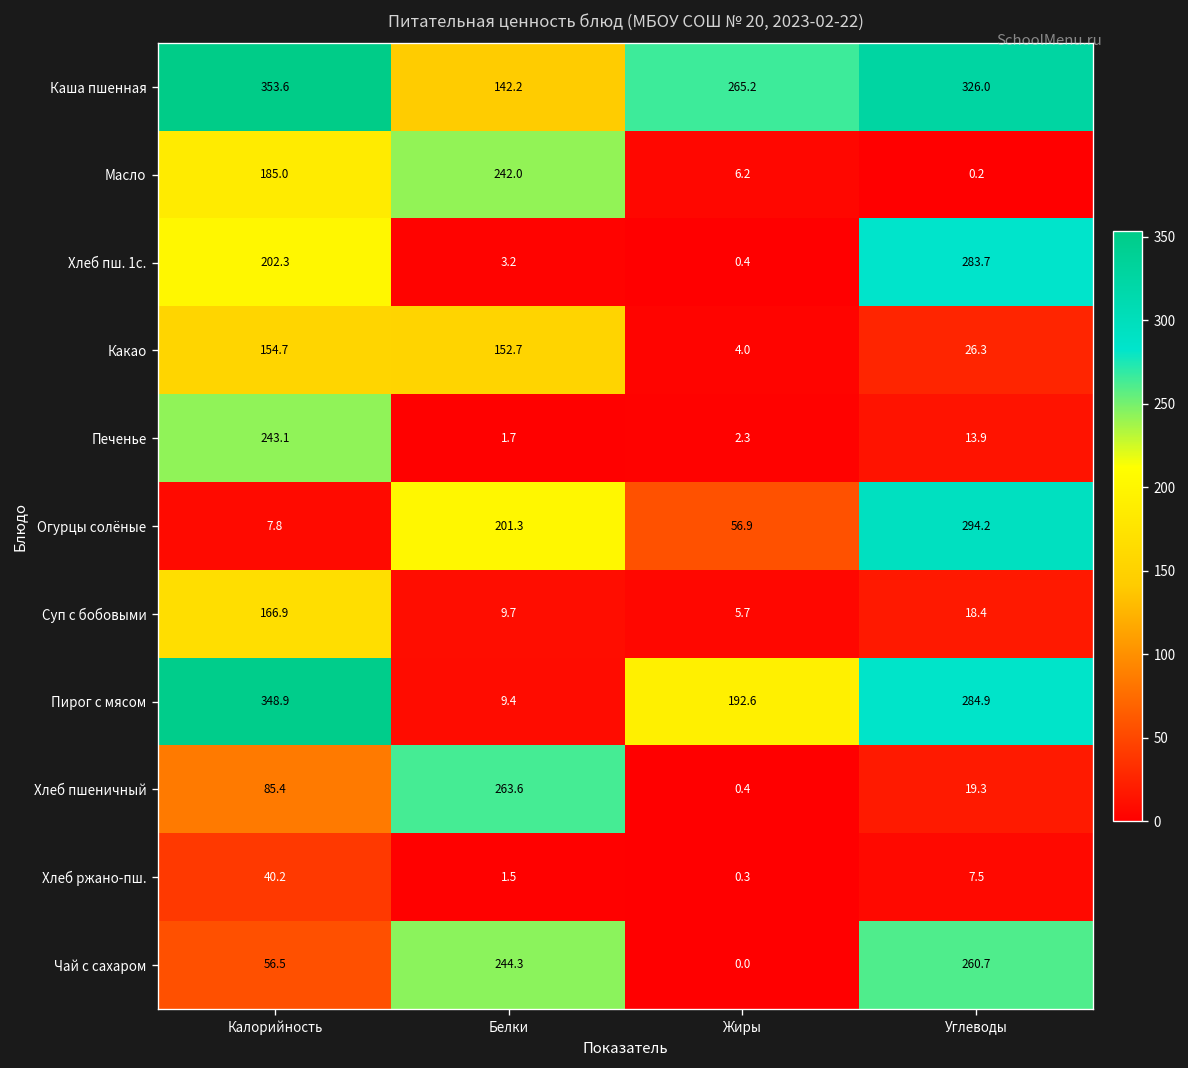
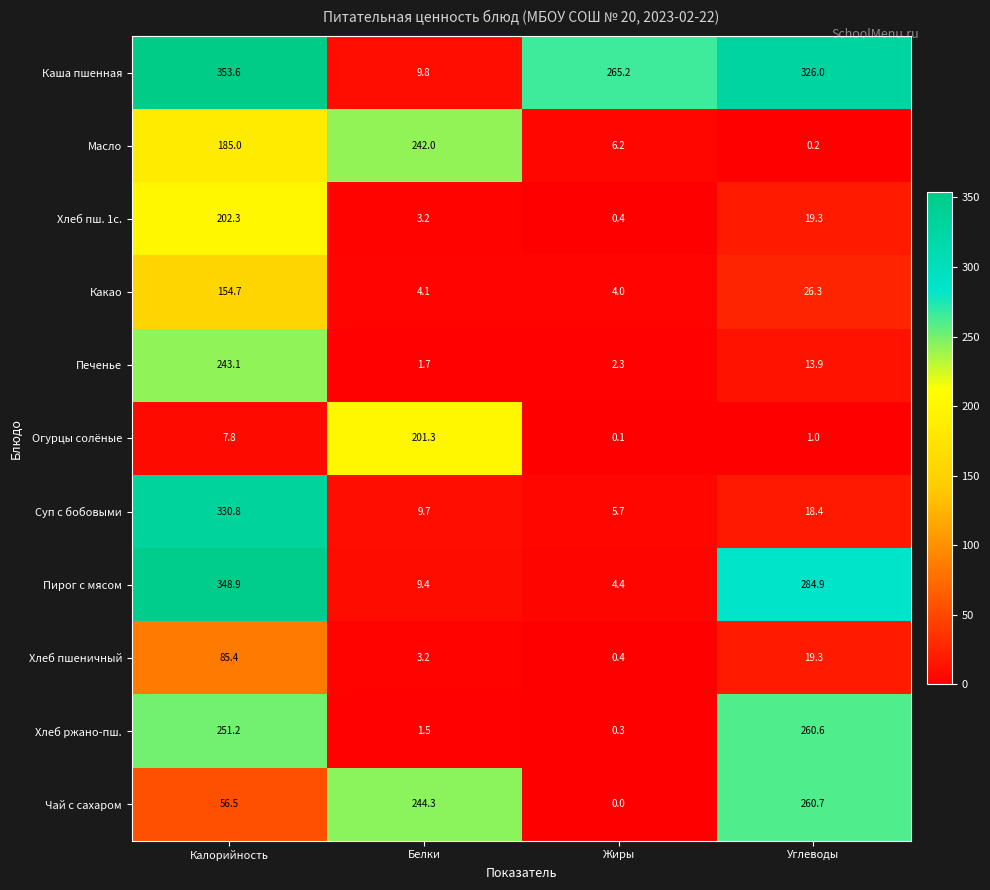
  {
    "Каша пшенная": {
      "Калорийность": 353.6,
-     "Белки": 142.2,
+     "Белки": 9.8,
      "Жиры": 265.2,
      "Углеводы": 326.0
    },
    "Масло": {
      "Калорийность": 185.0,
      "Белки": 242.0,
      "Жиры": 6.2,
      "Углеводы": 0.2
    },
    "Хлеб пш. 1с.": {
      "Калорийность": 202.3,
      "Белки": 3.2,
      "Жиры": 0.4,
-     "Углеводы": 283.7
+     "Углеводы": 19.3
    },
    "Какао": {
      "Калорийность": 154.7,
-     "Белки": 152.7,
+     "Белки": 4.1,
      "Жиры": 4.0,
      "Углеводы": 26.3
    },
    "Печенье": {
      "Калорийность": 243.1,
      "Белки": 1.7,
      "Жиры": 2.3,
      "Углеводы": 13.9
    },
    "Огурцы солёные": {
      "Калорийность": 7.8,
      "Белки": 201.3,
-     "Жиры": 56.9,
-     "Углеводы": 294.2
+     "Жиры": 0.1,
+     "Углеводы": 1.0
    },
    "Суп с бобовыми": {
-     "Калорийность": 166.9,
+     "Калорийность": 330.8,
      "Белки": 9.7,
      "Жиры": 5.7,
      "Углеводы": 18.4
    },
    "Пирог с мясом": {
      "Калорийность": 348.9,
      "Белки": 9.4,
-     "Жиры": 192.6,
+     "Жиры": 4.4,
      "Углеводы": 284.9
    },
    "Хлеб пшеничный": {
      "Калорийность": 85.4,
-     "Белки": 263.6,
+     "Белки": 3.2,
      "Жиры": 0.4,
      "Углеводы": 19.3
    },
    "Хлеб ржано-пш.": {
-     "Калорийность": 40.2,
+     "Калорийность": 251.2,
      "Белки": 1.5,
      "Жиры": 0.3,
-     "Углеводы": 7.5
+     "Углеводы": 260.6
    },
    "Чай с сахаром": {
      "Калорийность": 56.5,
      "Белки": 244.3,
      "Жиры": 0.0,
      "Углеводы": 260.7
    }
  }
